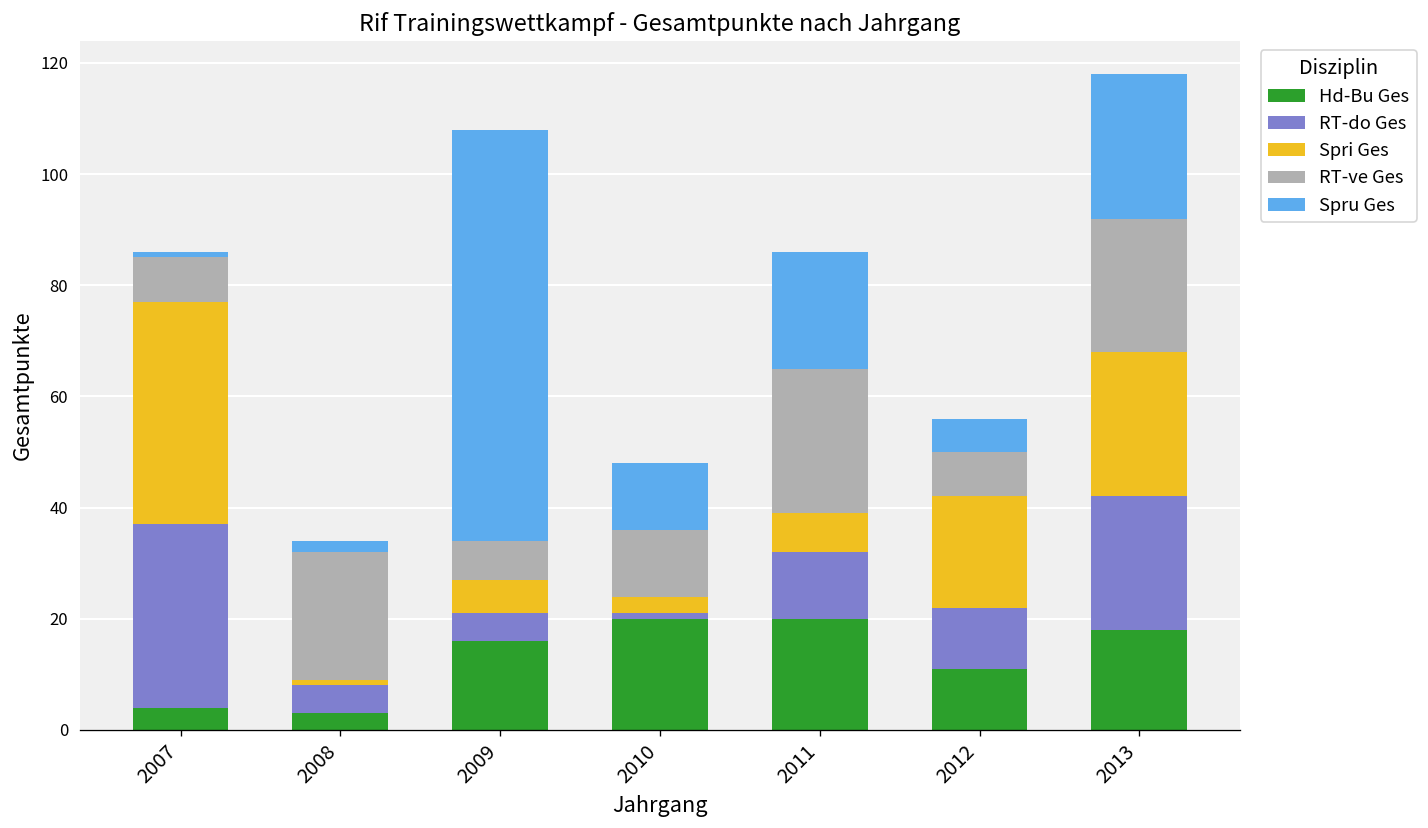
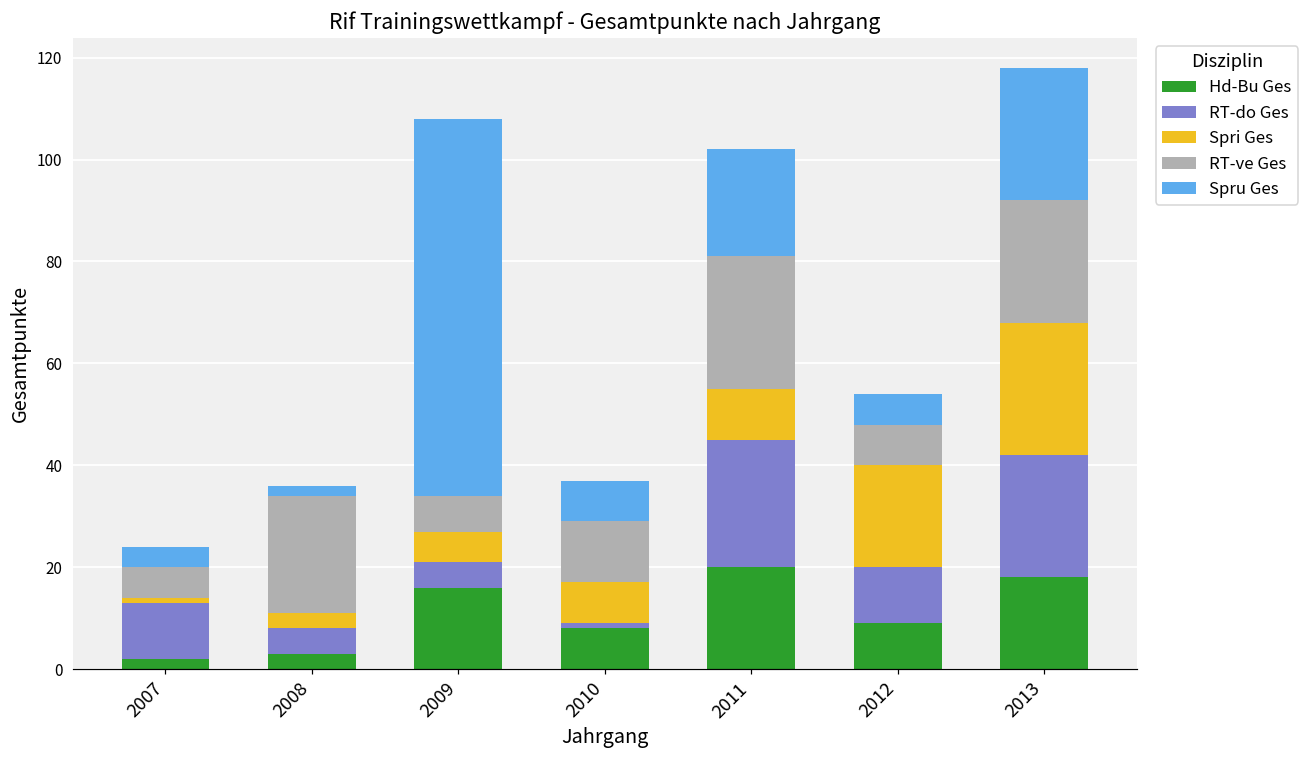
  {
    "Hd-Bu Ges": {
-     "2007": 4,
+     "2007": 2,
      "2008": 3,
      "2009": 16,
-     "2010": 20,
+     "2010": 8,
      "2011": 20,
-     "2012": 11,
+     "2012": 9,
      "2013": 18
    },
    "RT-do Ges": {
-     "2007": 33,
+     "2007": 11,
      "2008": 5,
      "2009": 5,
      "2010": 1,
-     "2011": 12,
+     "2011": 25,
      "2012": 11,
      "2013": 24
    },
    "Spri Ges": {
-     "2007": 40,
-     "2008": 1,
+     "2007": 1,
+     "2008": 3,
      "2009": 6,
-     "2010": 3,
-     "2011": 7,
+     "2010": 8,
+     "2011": 10,
      "2012": 20,
      "2013": 26
    },
    "RT-ve Ges": {
-     "2007": 8,
+     "2007": 6,
      "2008": 23,
      "2009": 7,
      "2010": 12,
      "2011": 26,
      "2012": 8,
      "2013": 24
    },
    "Spru Ges": {
-     "2007": 1,
+     "2007": 4,
      "2008": 2,
      "2009": 74,
-     "2010": 12,
+     "2010": 8,
      "2011": 21,
      "2012": 6,
      "2013": 26
    }
  }
